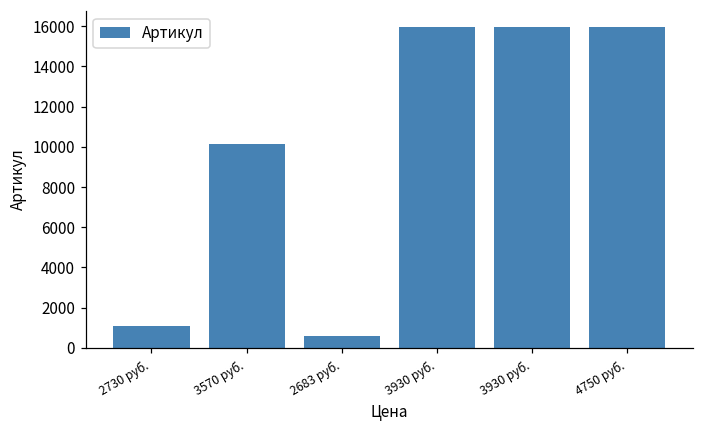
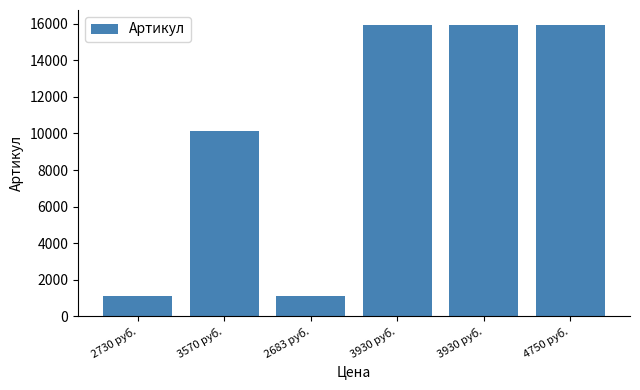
  {
    "2730 руб.": 1100,
    "3570 руб.": 10100,
-   "2683 руб.": 600,
+   "2683 руб.": 1100,
    "4750 руб.": 16000
  }
